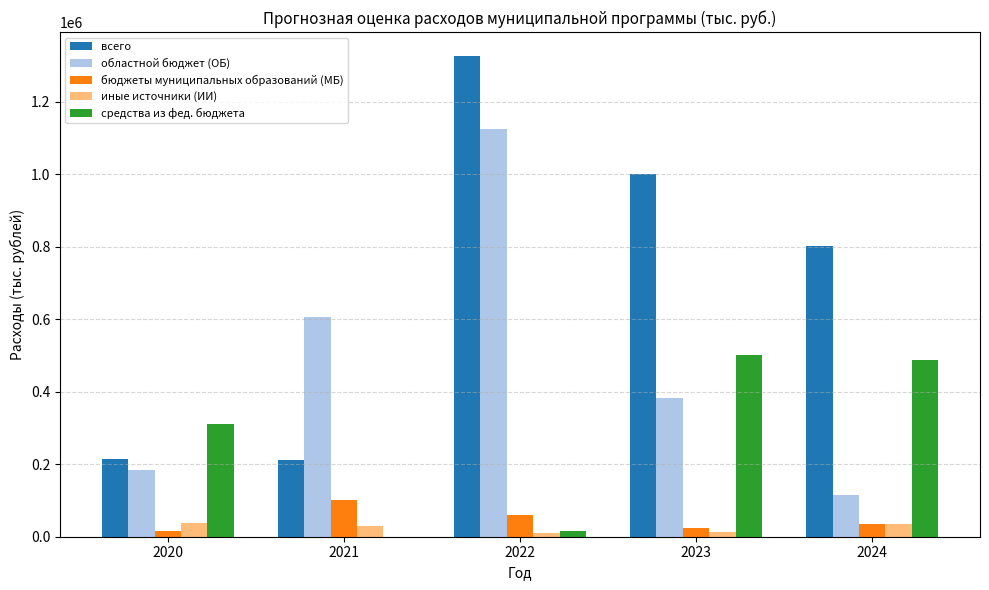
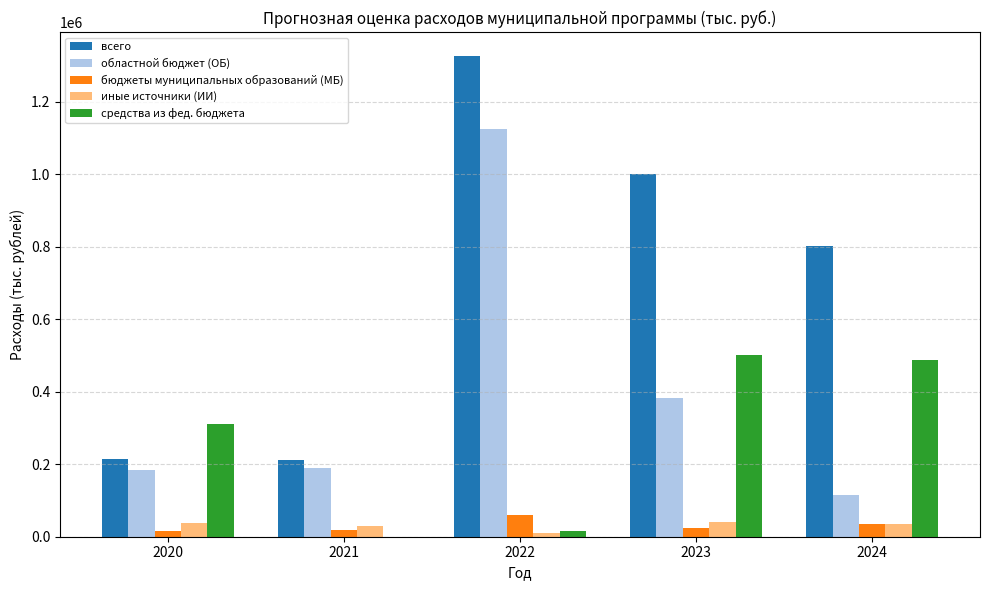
  {
    "всего": {
      "2020": 220000,
      "2021": 210000,
      "2022": 1330000,
      "2023": 1000000,
      "2024": 800000
    },
    "областной бюджет (ОБ)": {
      "2020": 180000,
-     "2021": 610000,
+     "2021": 190000,
      "2022": 1120000,
      "2023": 380000,
      "2024": 120000
    },
    "бюджеты муниципальных образований (МБ)": {
      "2020": 20000,
-     "2021": 100000,
+     "2021": 20000,
      "2022": 60000,
      "2023": 20000,
      "2024": 40000
    },
    "иные источники (ИИ)": {
      "2020": 40000,
      "2021": 30000,
      "2022": 10000,
-     "2023": 10000,
+     "2023": 40000,
      "2024": 40000
    },
    "средства из фед. бюджета": {
      "2020": 310000,
      "2021": 0,
      "2022": 20000,
      "2023": 500000,
      "2024": 490000
    }
  }
